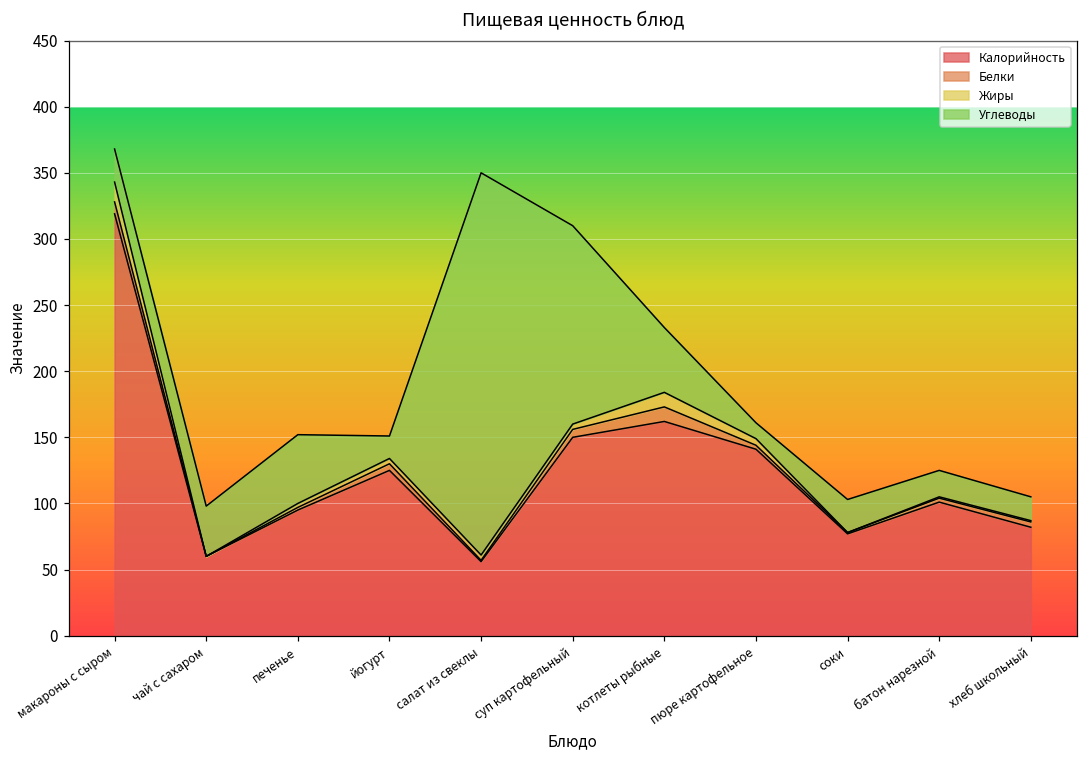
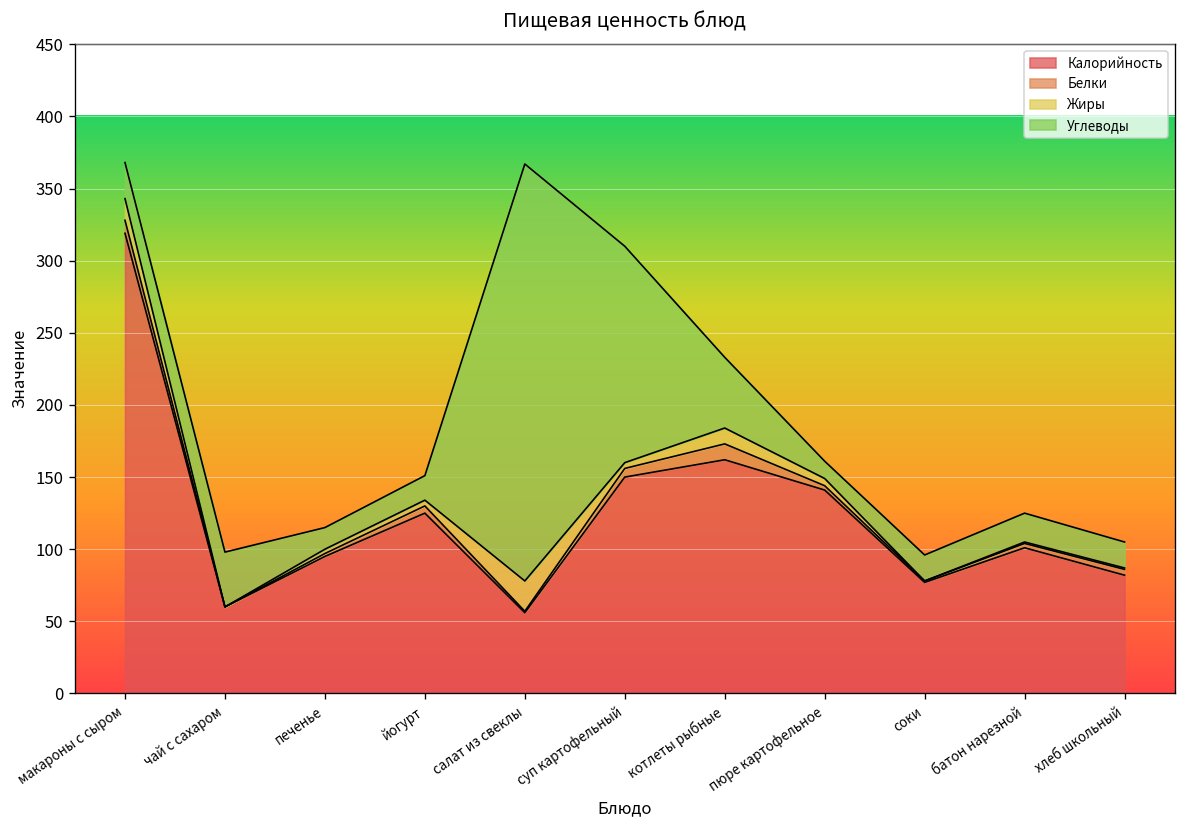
  {
    "Жиры": {
      "макароны с сыром": 15,
      "печенье": 3,
      "йогурт": 4,
-     "салат из свеклы": 4,
+     "салат из свеклы": 21,
      "суп картофельный": 4,
      "котлеты рыбные": 11,
      "пюре картофельное": 5
    },
    "Углеводы": {
      "макароны с сыром": 25,
      "чай с сахаром": 38,
-     "печенье": 52,
+     "печенье": 15,
      "йогурт": 17,
      "салат из свеклы": 289,
      "суп картофельный": 150,
      "котлеты рыбные": 49,
      "пюре картофельное": 12,
-     "соки": 25,
+     "соки": 18,
      "батон нарезной": 20,
      "хлеб школьный": 18
    }
  }
